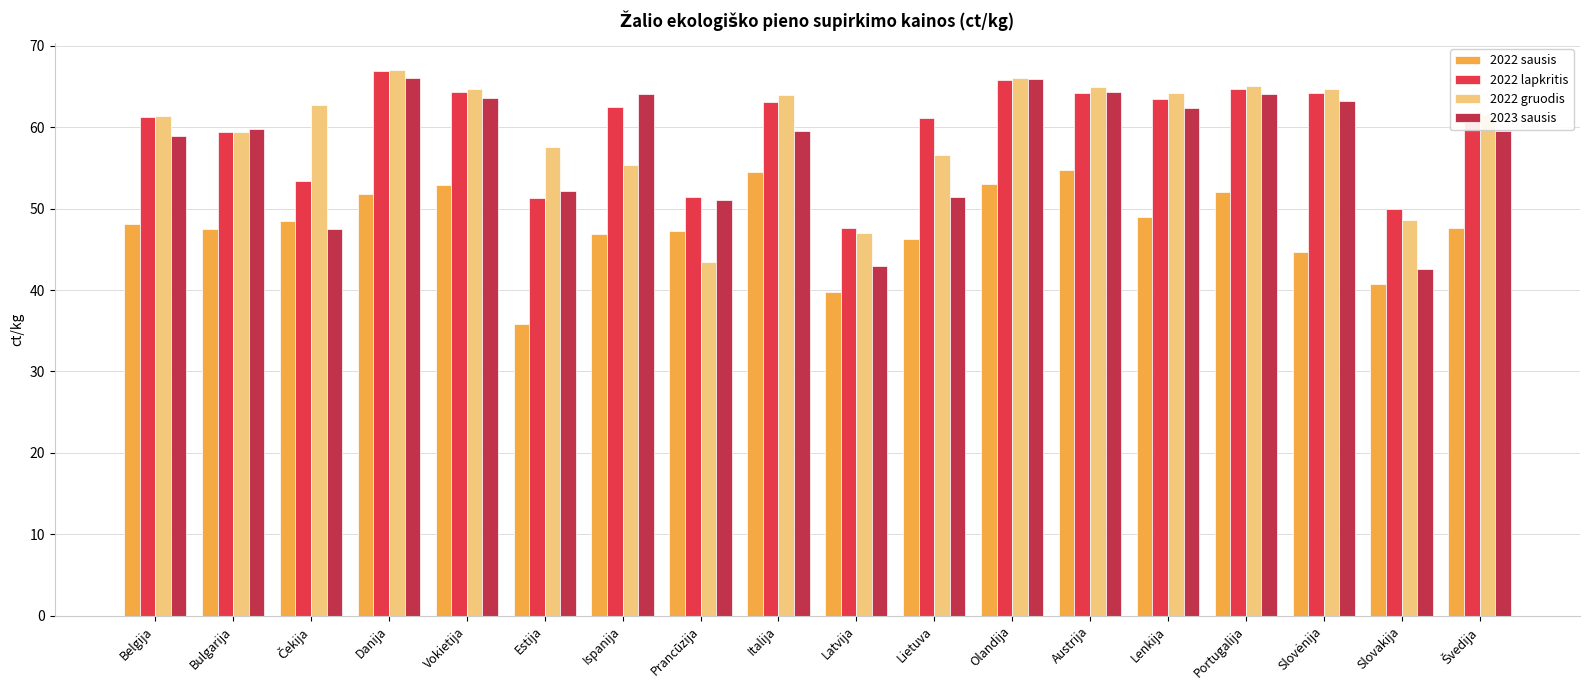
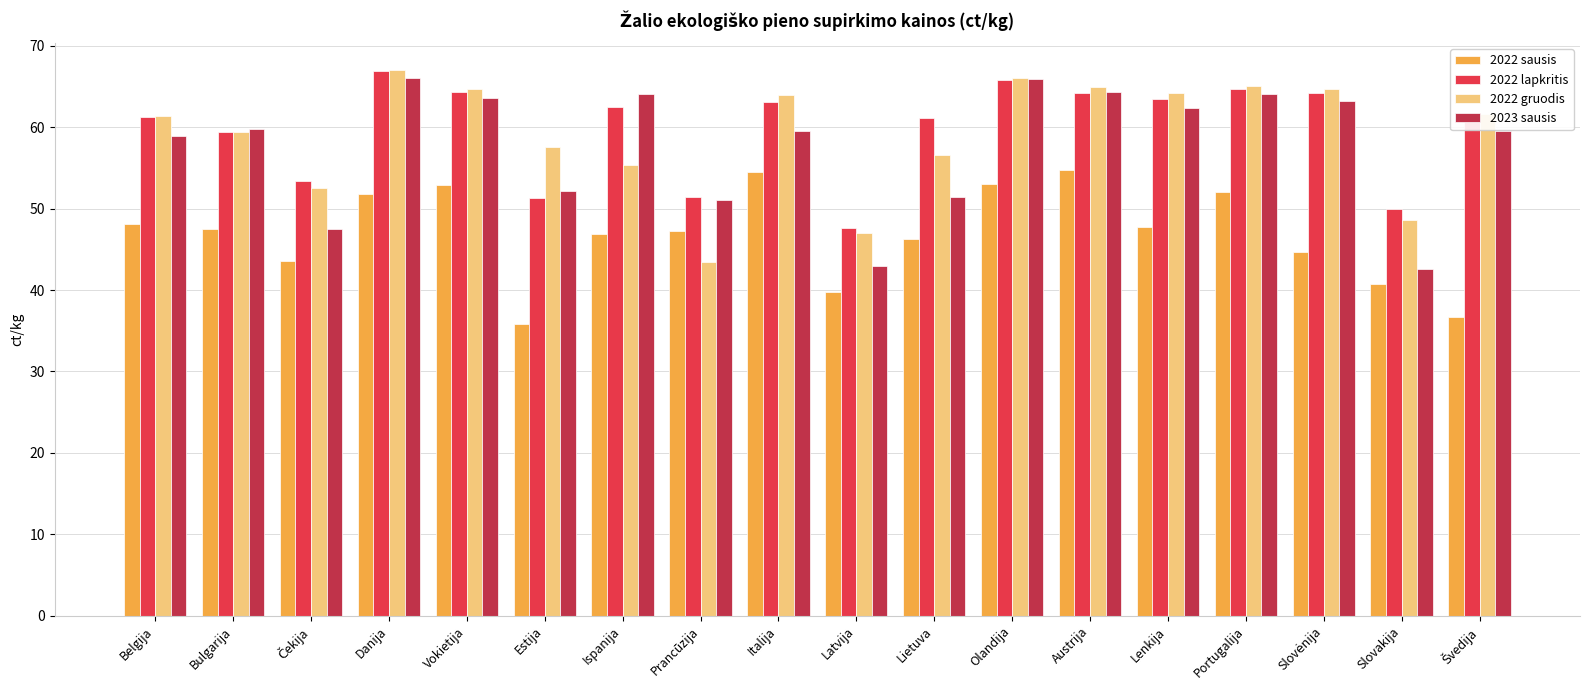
  {
    "2022 sausis": {
      "Belgija": 48,
      "Bulgarija": 48,
-     "Čekija": 48,
+     "Čekija": 44,
      "Danija": 52,
      "Vokietija": 53,
      "Estija": 36,
      "Ispanija": 47,
      "Prancūzija": 47,
      "Italija": 55,
      "Latvija": 40,
      "Lietuva": 46,
      "Olandija": 53,
      "Austrija": 55,
-     "Lenkija": 49,
+     "Lenkija": 48,
      "Portugalija": 52,
      "Slovėnija": 45,
      "Slovakija": 41,
-     "Švedija": 48
+     "Švedija": 37
    },
    "2022 gruodis": {
      "Belgija": 61,
      "Bulgarija": 59,
-     "Čekija": 63,
+     "Čekija": 53,
      "Danija": 67,
      "Vokietija": 65,
      "Estija": 58,
      "Ispanija": 55,
      "Prancūzija": 43,
      "Italija": 64,
      "Latvija": 47,
      "Lietuva": 57,
      "Olandija": 66,
      "Austrija": 65,
      "Lenkija": 64,
      "Portugalija": 65,
      "Slovėnija": 65,
      "Slovakija": 49
    }
  }
